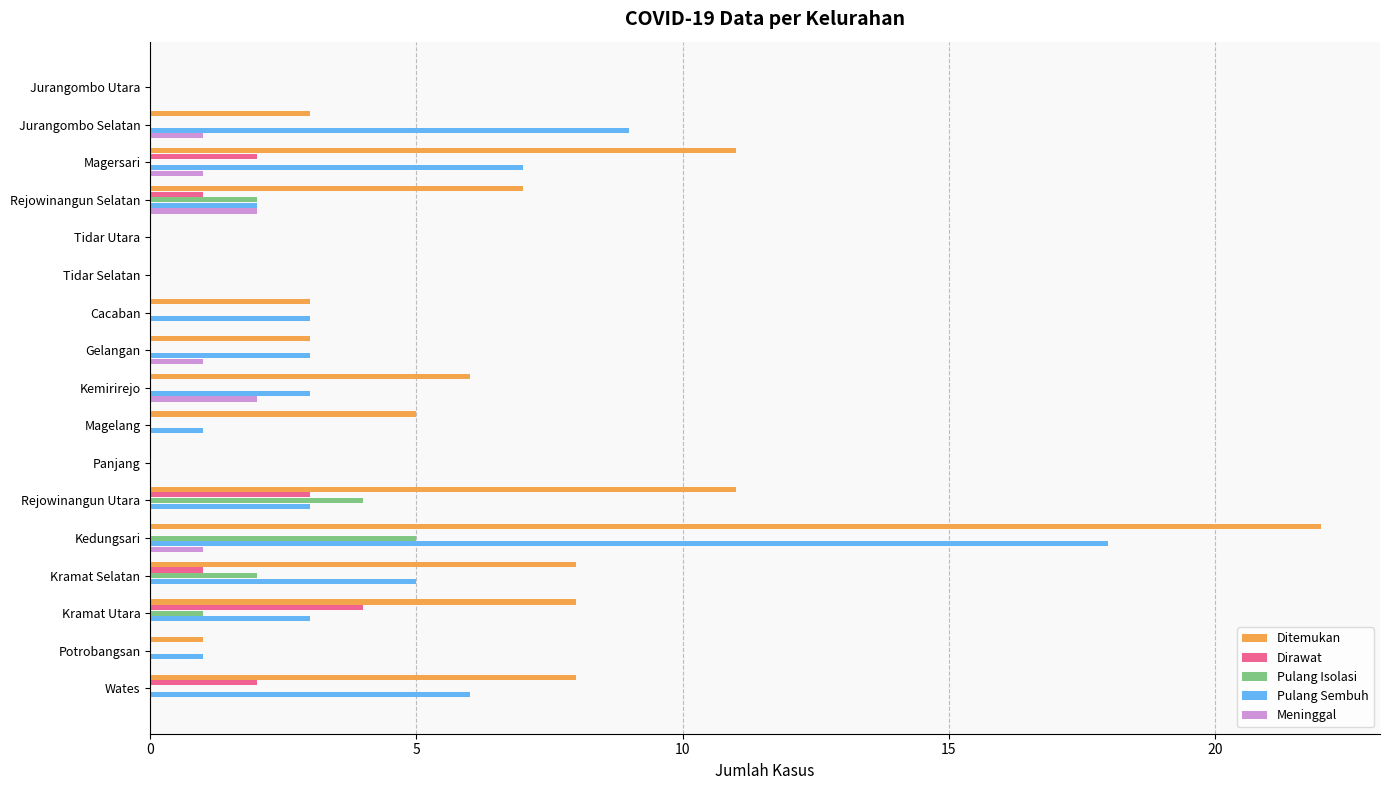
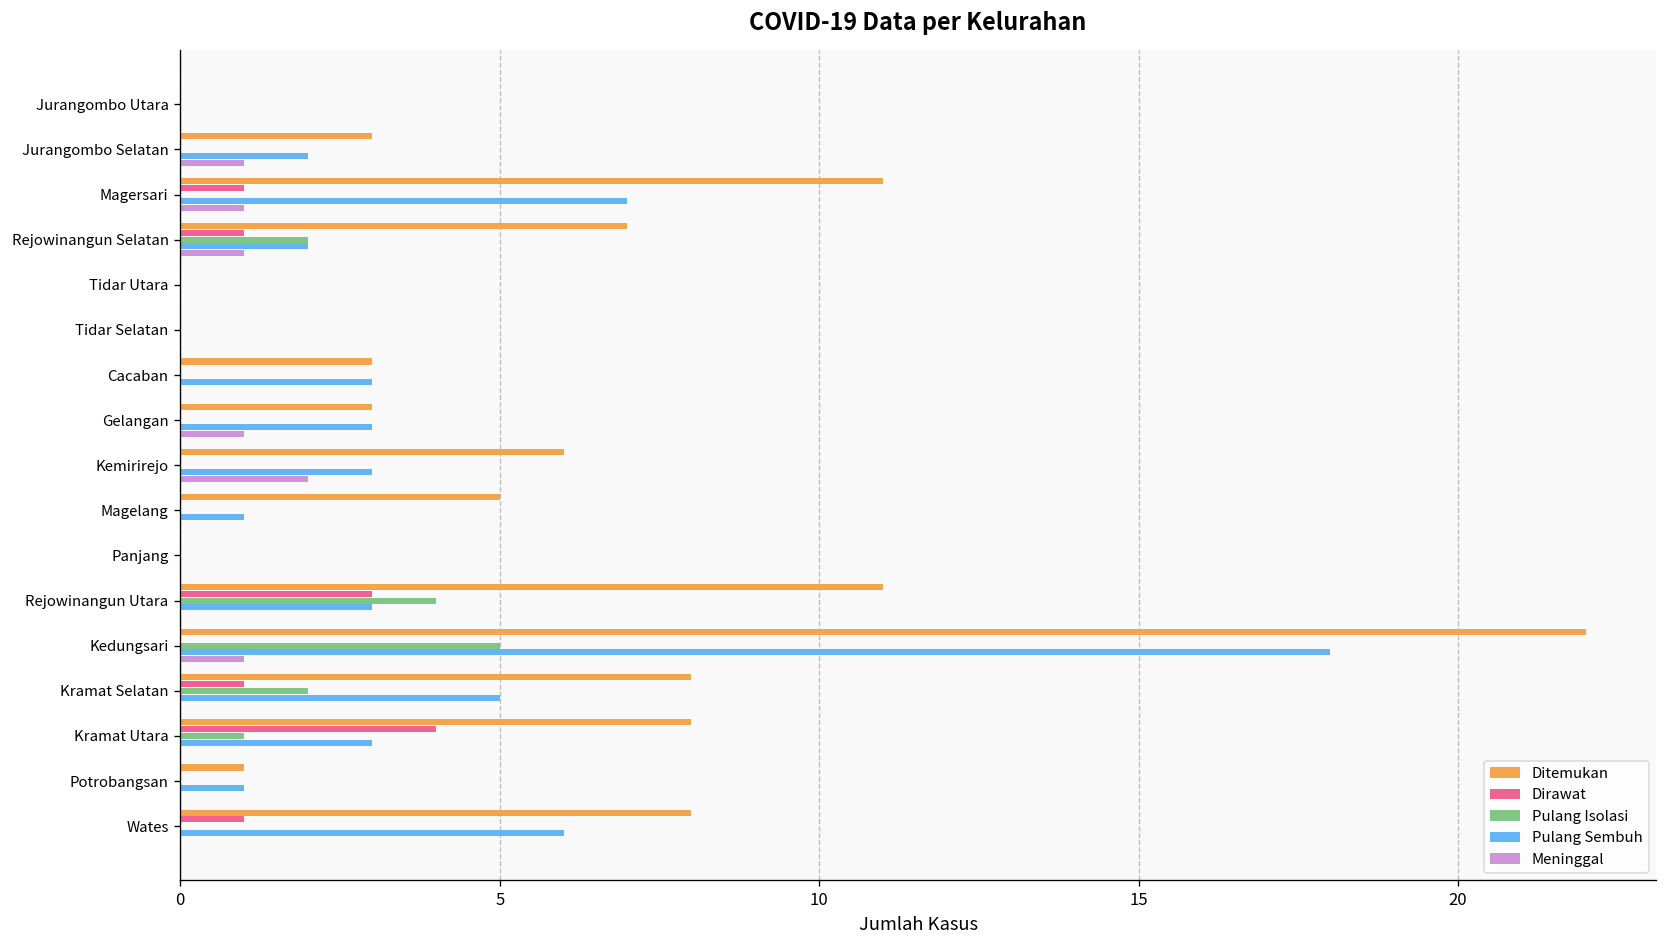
  {
    "Ditemukan": {
      "Jurangombo Utara": 0,
      "Jurangombo Selatan": 3,
      "Magersari": 11,
      "Rejowinangun Selatan": 7,
      "Tidar Utara": 0,
      "Tidar Selatan": 0,
      "Cacaban": 3,
      "Gelangan": 3,
      "Kemirirejo": 6,
      "Magelang": 5,
      "Panjang": 0,
      "Rejowinangun Utara": 11,
      "Kedungsari": 22,
      "Kramat Selatan": 8,
      "Kramat Utara": 8,
      "Potrobangsan": 1,
      "Wates": 8
    },
    "Dirawat": {
      "Jurangombo Utara": 0,
      "Jurangombo Selatan": 0,
-     "Magersari": 2,
+     "Magersari": 1,
      "Rejowinangun Selatan": 1,
      "Tidar Utara": 0,
      "Tidar Selatan": 0,
      "Cacaban": 0,
      "Gelangan": 0,
      "Kemirirejo": 0,
      "Magelang": 0,
      "Panjang": 0,
      "Rejowinangun Utara": 3,
      "Kedungsari": 0,
      "Kramat Selatan": 1,
      "Kramat Utara": 4,
      "Potrobangsan": 0,
-     "Wates": 2
+     "Wates": 1
    },
    "Pulang Isolasi": {
      "Jurangombo Utara": 0,
      "Jurangombo Selatan": 0,
      "Magersari": 0,
      "Rejowinangun Selatan": 2,
      "Tidar Utara": 0,
      "Tidar Selatan": 0,
      "Cacaban": 0,
      "Gelangan": 0,
      "Kemirirejo": 0,
      "Magelang": 0,
      "Panjang": 0,
      "Rejowinangun Utara": 4,
      "Kedungsari": 5,
      "Kramat Selatan": 2,
      "Kramat Utara": 1,
      "Potrobangsan": 0,
      "Wates": 0
    },
    "Pulang Sembuh": {
      "Jurangombo Utara": 0,
-     "Jurangombo Selatan": 9,
+     "Jurangombo Selatan": 2,
      "Magersari": 7,
      "Rejowinangun Selatan": 2,
      "Tidar Utara": 0,
      "Tidar Selatan": 0,
      "Cacaban": 3,
      "Gelangan": 3,
      "Kemirirejo": 3,
      "Magelang": 1,
      "Panjang": 0,
      "Rejowinangun Utara": 3,
      "Kedungsari": 18,
      "Kramat Selatan": 5,
      "Kramat Utara": 3,
      "Potrobangsan": 1,
      "Wates": 6
    },
    "Meninggal": {
      "Jurangombo Utara": 0,
      "Jurangombo Selatan": 1,
      "Magersari": 1,
-     "Rejowinangun Selatan": 2,
+     "Rejowinangun Selatan": 1,
      "Tidar Utara": 0,
      "Tidar Selatan": 0,
      "Cacaban": 0,
      "Gelangan": 1,
      "Kemirirejo": 2,
      "Magelang": 0,
      "Panjang": 0,
      "Rejowinangun Utara": 0,
      "Kedungsari": 1,
      "Kramat Selatan": 0,
      "Kramat Utara": 0,
      "Potrobangsan": 0,
      "Wates": 0
    }
  }
